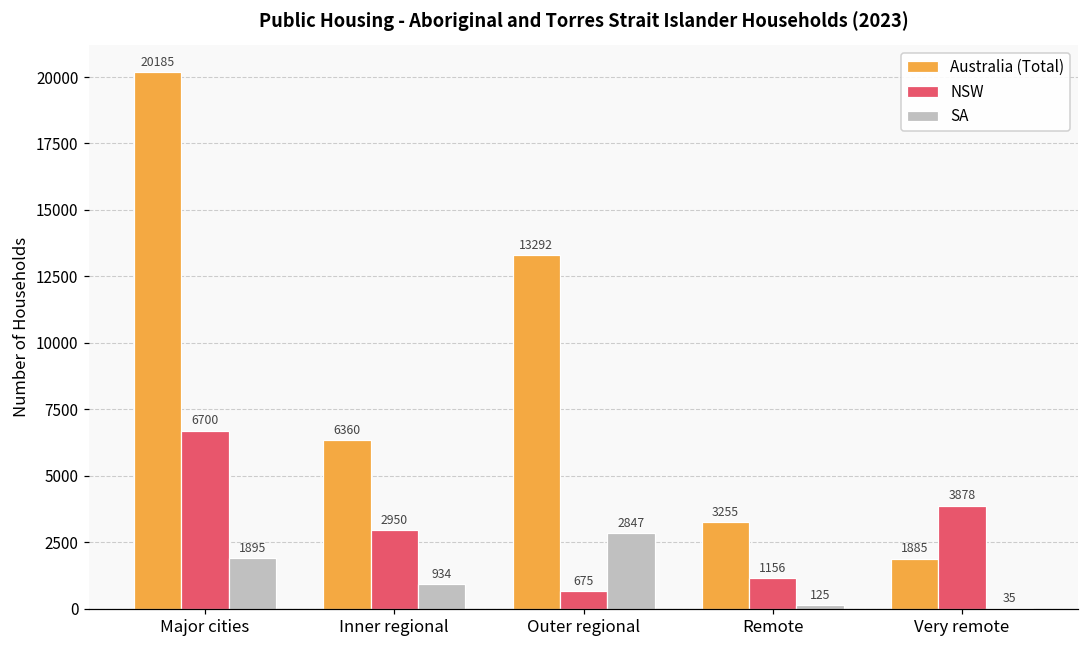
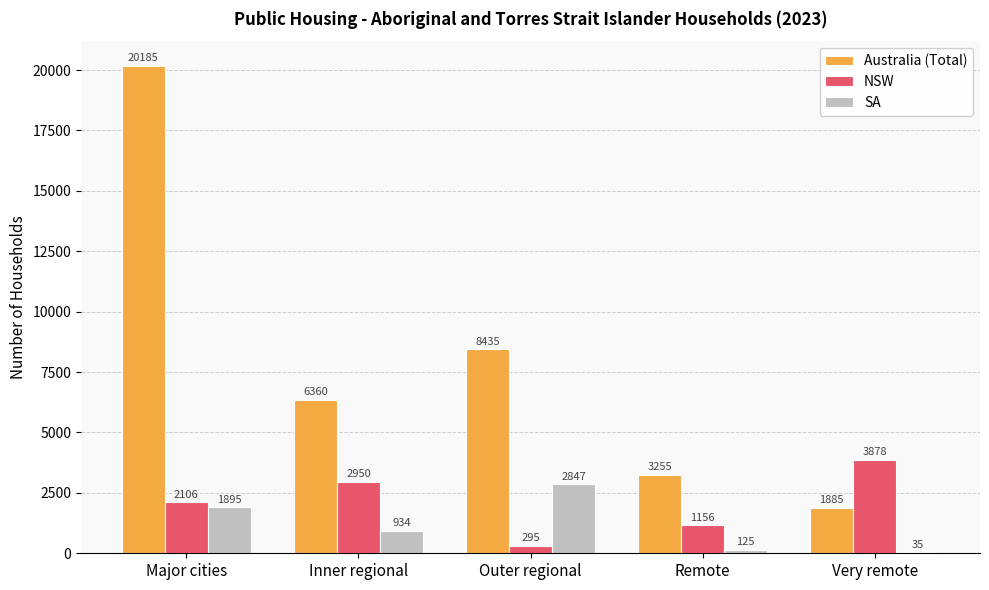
  {
    "Australia (Total)": {
      "Major cities": 20185,
      "Inner regional": 6360,
-     "Outer regional": 13292,
+     "Outer regional": 8435,
      "Remote": 3255,
      "Very remote": 1885
    },
    "NSW": {
-     "Major cities": 6700,
+     "Major cities": 2106,
      "Inner regional": 2950,
-     "Outer regional": 675,
+     "Outer regional": 295,
      "Remote": 1156,
      "Very remote": 3878
    },
    "SA": {
      "Major cities": 1895,
      "Inner regional": 934,
      "Outer regional": 2847,
      "Remote": 125,
      "Very remote": 35
    }
  }
